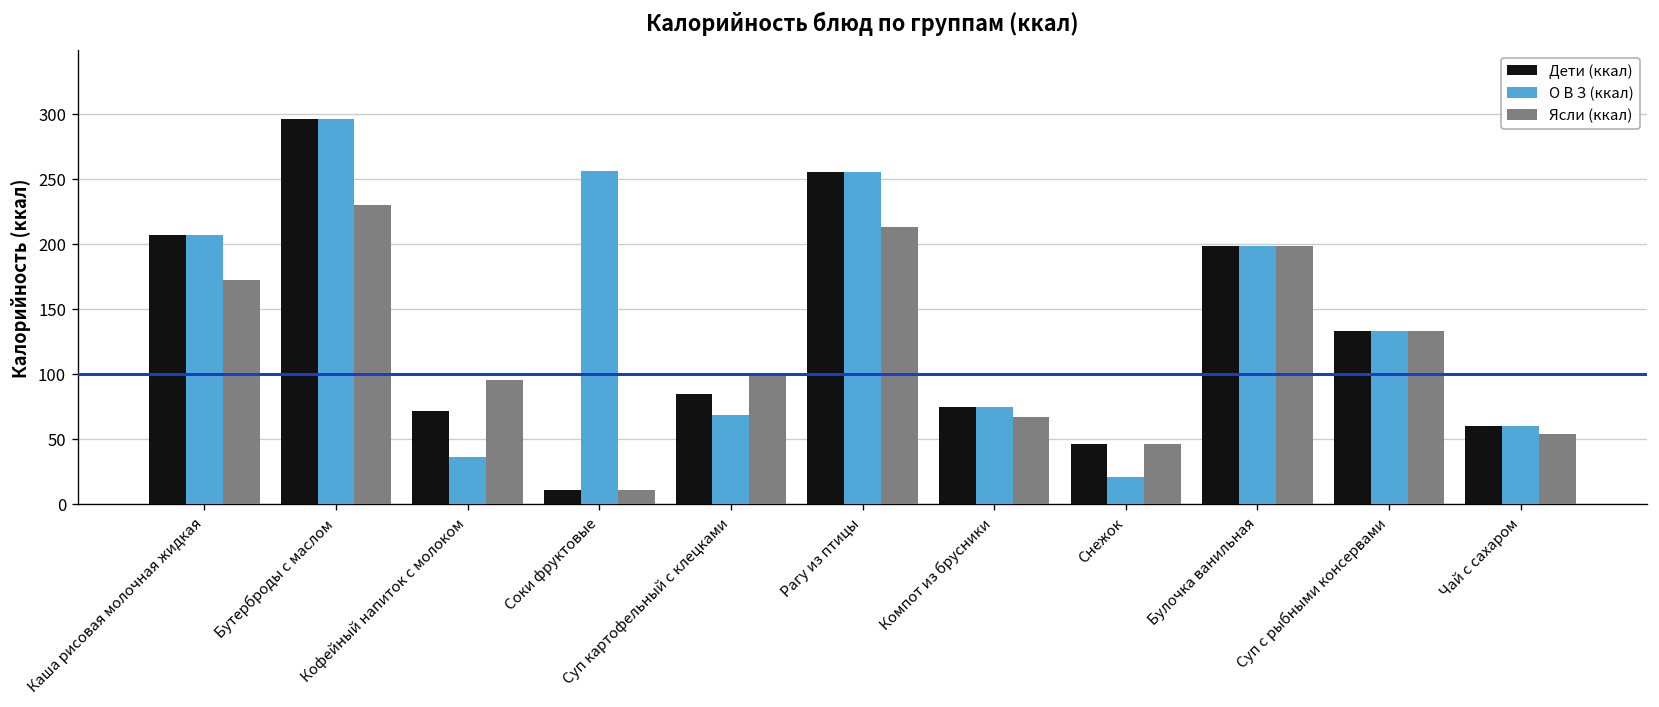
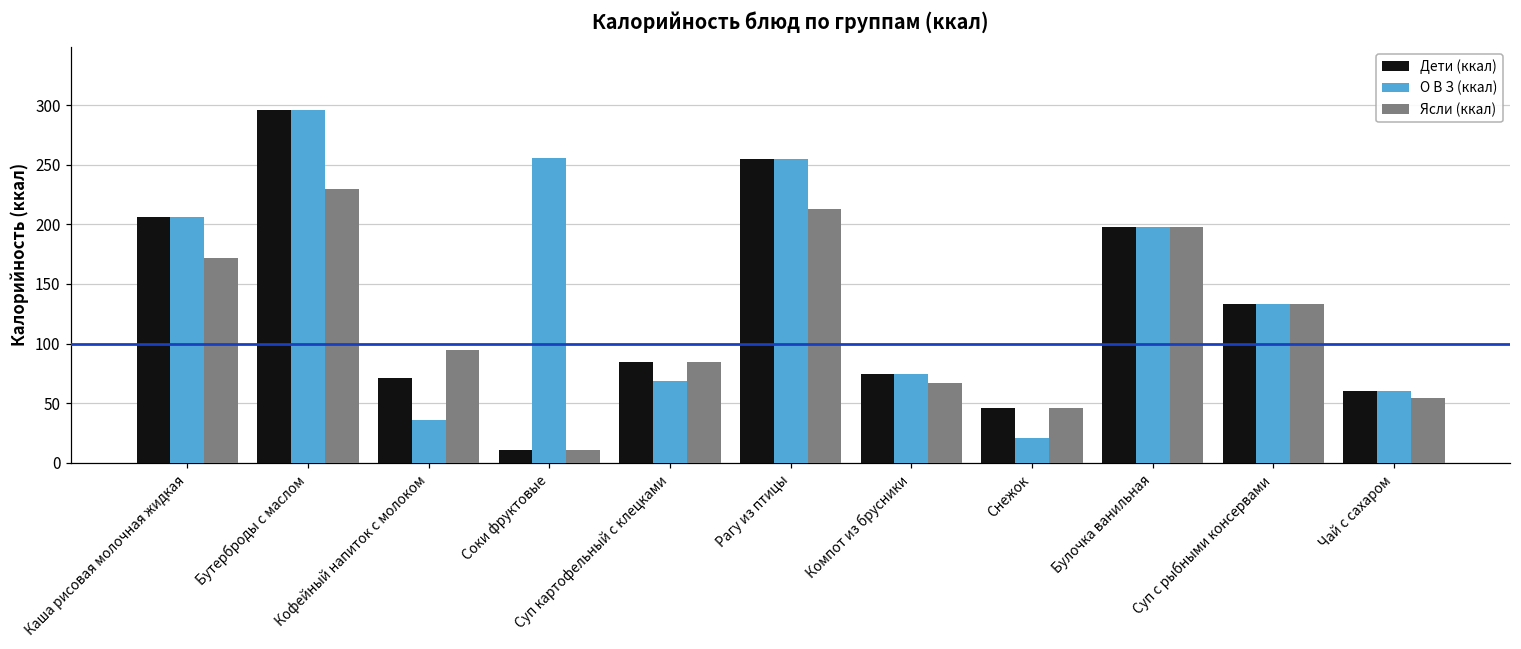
  {
    "Дети (ккал)": {
      "Каша рисовая молочная жидкая": 206,
      "Бутерброды с маслом": 296,
      "Кофейный напиток с молоком": 71,
      "Соки фруктовые": 11,
      "Суп картофельный с клецками": 84,
      "Рагу из птицы": 255,
      "Компот из брусники": 74,
      "Снежок": 46,
      "Булочка ванильная": 198,
      "Суп с рыбными консервами": 133,
      "Чай с сахаром": 60
    },
    "О В З (ккал)": {
      "Каша рисовая молочная жидкая": 206,
      "Бутерброды с маслом": 296,
      "Кофейный напиток с молоком": 36,
      "Соки фруктовые": 256,
      "Суп картофельный с клецками": 68,
      "Рагу из птицы": 255,
      "Компот из брусники": 74,
      "Снежок": 21,
      "Булочка ванильная": 198,
      "Суп с рыбными консервами": 133,
      "Чай с сахаром": 60
    },
    "Ясли (ккал)": {
      "Каша рисовая молочная жидкая": 172,
      "Бутерброды с маслом": 230,
      "Кофейный напиток с молоком": 95,
      "Соки фруктовые": 11,
-     "Суп картофельный с клецками": 100,
+     "Суп картофельный с клецками": 84,
      "Рагу из птицы": 213,
      "Компот из брусники": 67,
      "Снежок": 46,
      "Булочка ванильная": 198,
      "Суп с рыбными консервами": 133,
      "Чай с сахаром": 54
    }
  }
